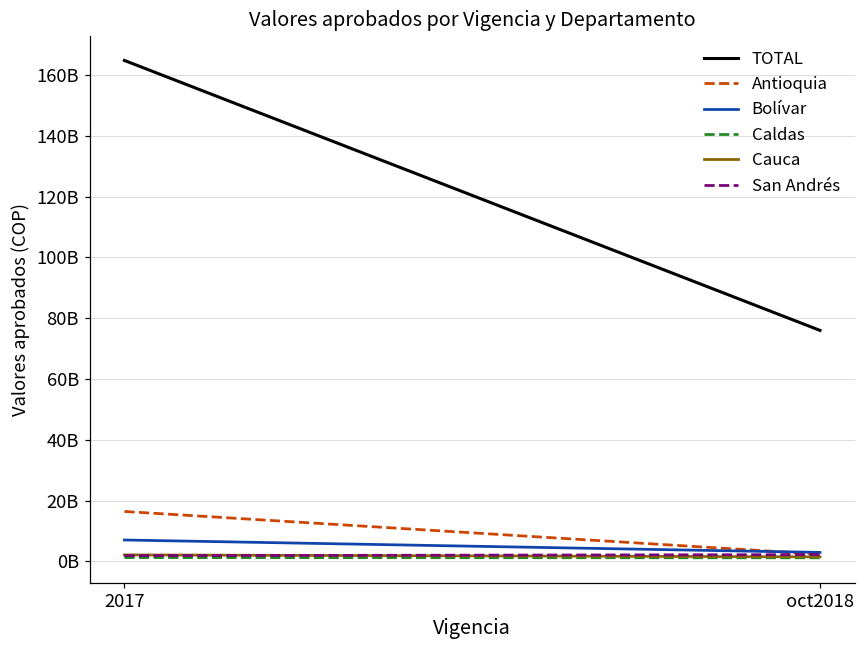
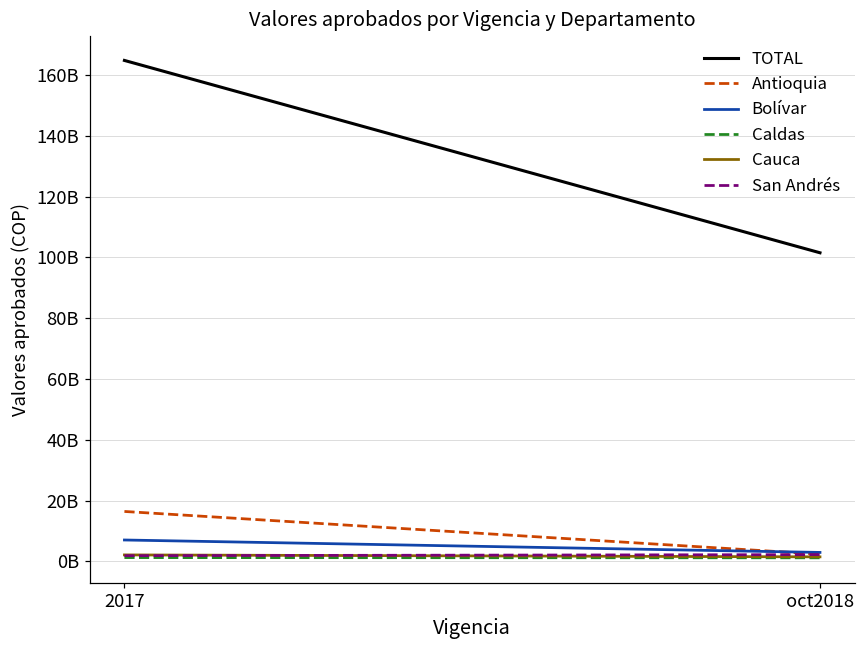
  {
    "TOTAL": {
      "2017": 165000000000,
-     "oct2018": 76000000000
+     "oct2018": 102000000000
    },
    "Antioquia": {
      "2017": 16000000000
    },
    "Bolívar": {
      "2017": 7000000000
    }
  }
